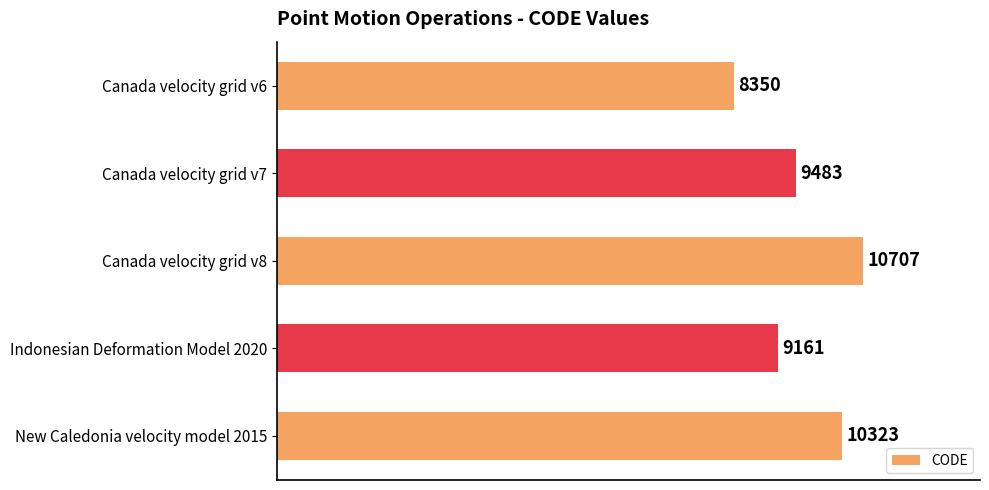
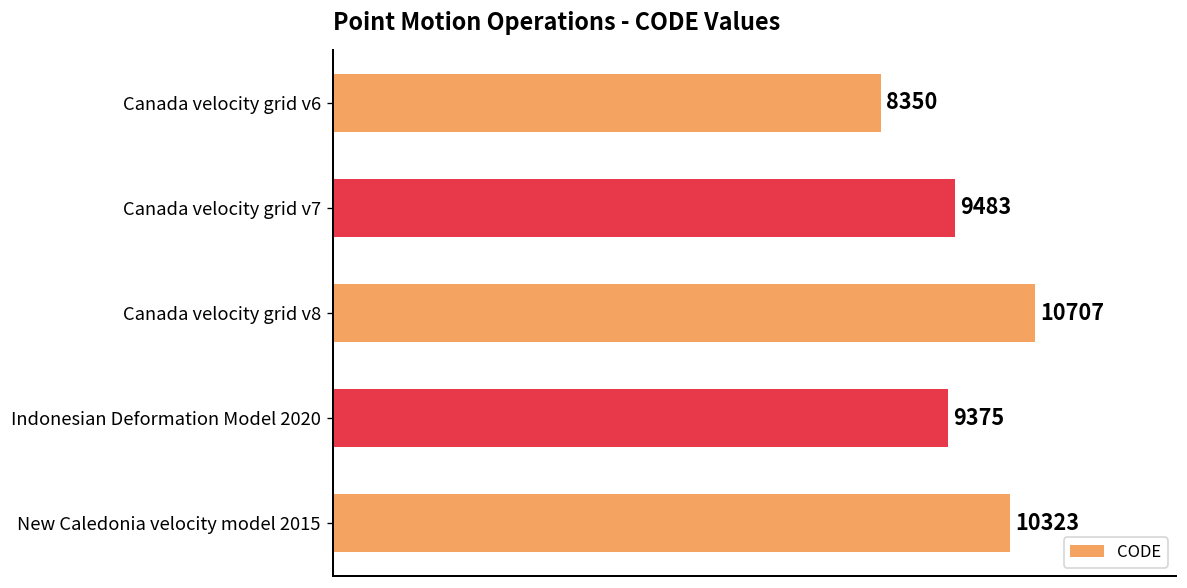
  {
    "Canada velocity grid v6": 8350,
    "Canada velocity grid v7": 9483,
    "Canada velocity grid v8": 10707,
-   "Indonesian Deformation Model 2020": 9161,
+   "Indonesian Deformation Model 2020": 9375,
    "New Caledonia velocity model 2015": 10323
  }
